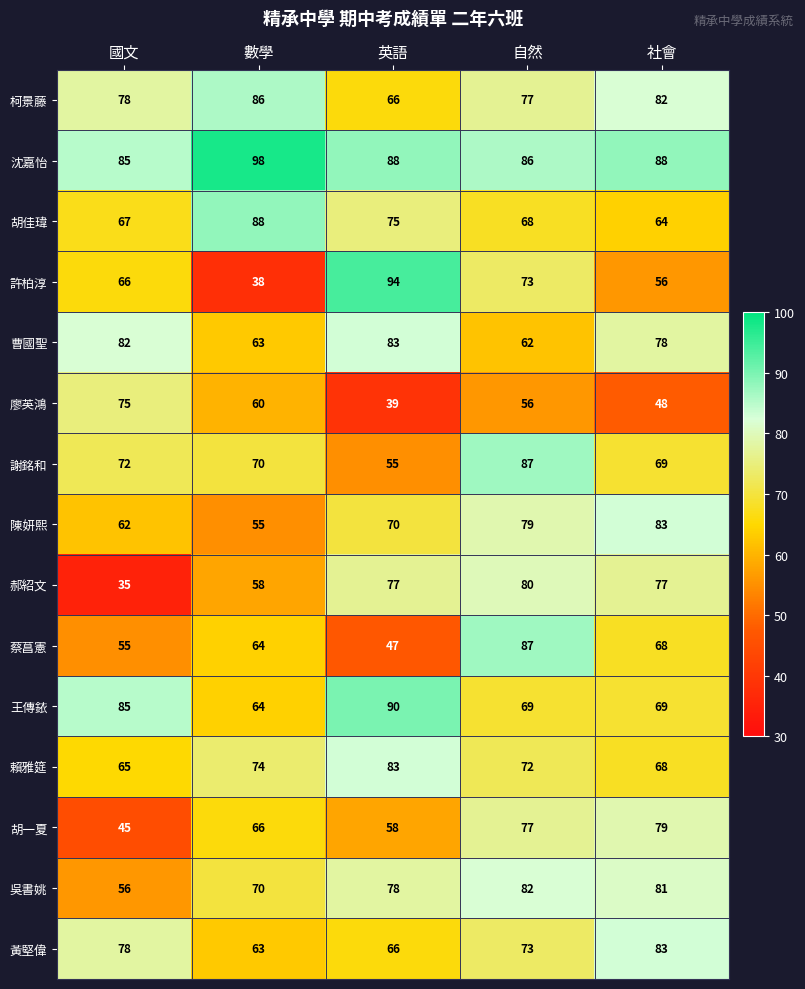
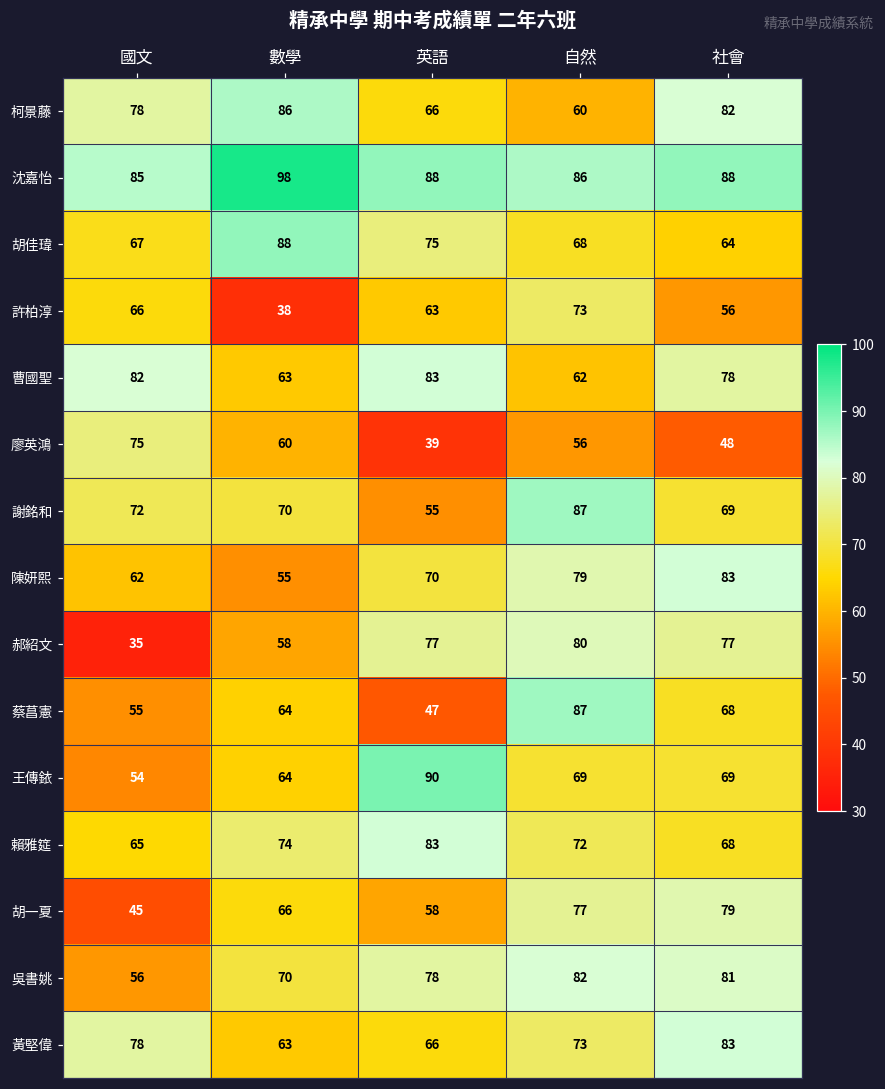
  {
    "柯景藤": {
      "國文": 78,
      "數學": 86,
      "英語": 66,
-     "自然": 77,
+     "自然": 60,
      "社會": 82
    },
    "沈嘉怡": {
      "國文": 85,
      "數學": 98,
      "英語": 88,
      "自然": 86,
      "社會": 88
    },
    "胡佳瑋": {
      "國文": 67,
      "數學": 88,
      "英語": 75,
      "自然": 68,
      "社會": 64
    },
    "許柏淳": {
      "國文": 66,
      "數學": 38,
-     "英語": 94,
+     "英語": 63,
      "自然": 73,
      "社會": 56
    },
    "曹國聖": {
      "國文": 82,
      "數學": 63,
      "英語": 83,
      "自然": 62,
      "社會": 78
    },
    "廖英鴻": {
      "國文": 75,
      "數學": 60,
      "英語": 39,
      "自然": 56,
      "社會": 48
    },
    "謝銘和": {
      "國文": 72,
      "數學": 70,
      "英語": 55,
      "自然": 87,
      "社會": 69
    },
    "陳妍熙": {
      "國文": 62,
      "數學": 55,
      "英語": 70,
      "自然": 79,
      "社會": 83
    },
    "郝紹文": {
      "國文": 35,
      "數學": 58,
      "英語": 77,
      "自然": 80,
      "社會": 77
    },
    "蔡菖憲": {
      "國文": 55,
      "數學": 64,
      "英語": 47,
      "自然": 87,
      "社會": 68
    },
    "王傳銥": {
-     "國文": 85,
+     "國文": 54,
      "數學": 64,
      "英語": 90,
      "自然": 69,
      "社會": 69
    },
    "賴雅筵": {
      "國文": 65,
      "數學": 74,
      "英語": 83,
      "自然": 72,
      "社會": 68
    },
    "胡一夏": {
      "國文": 45,
      "數學": 66,
      "英語": 58,
      "自然": 77,
      "社會": 79
    },
    "吳書姚": {
      "國文": 56,
      "數學": 70,
      "英語": 78,
      "自然": 82,
      "社會": 81
    },
    "黃堅偉": {
      "國文": 78,
      "數學": 63,
      "英語": 66,
      "自然": 73,
      "社會": 83
    }
  }
